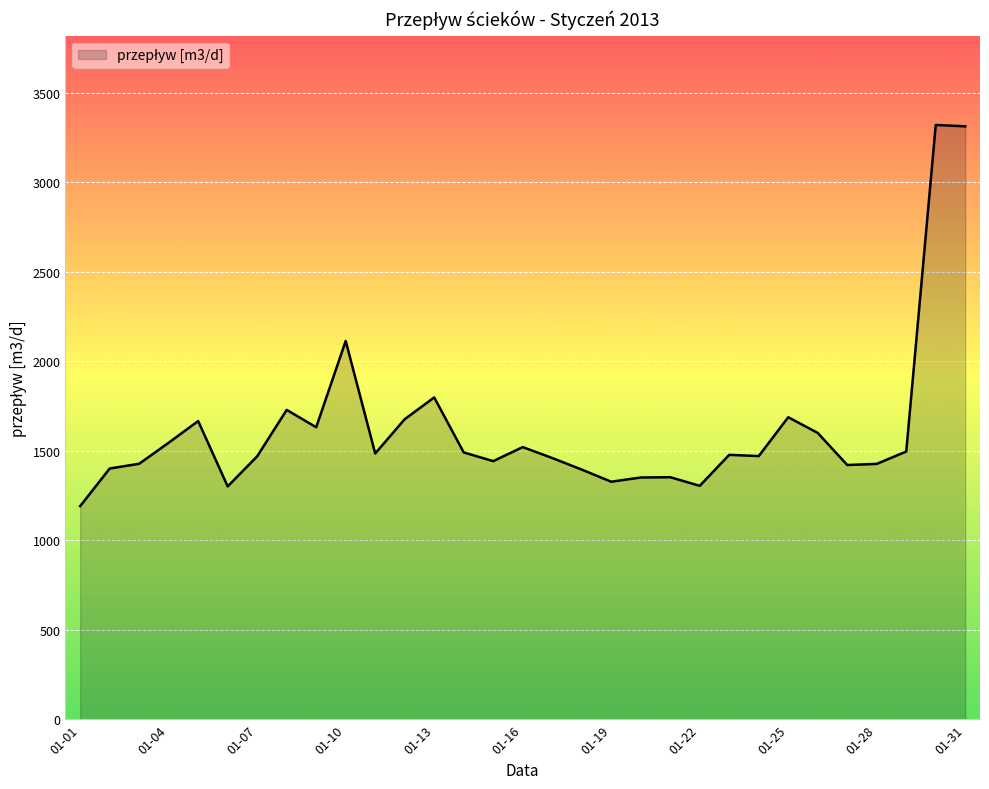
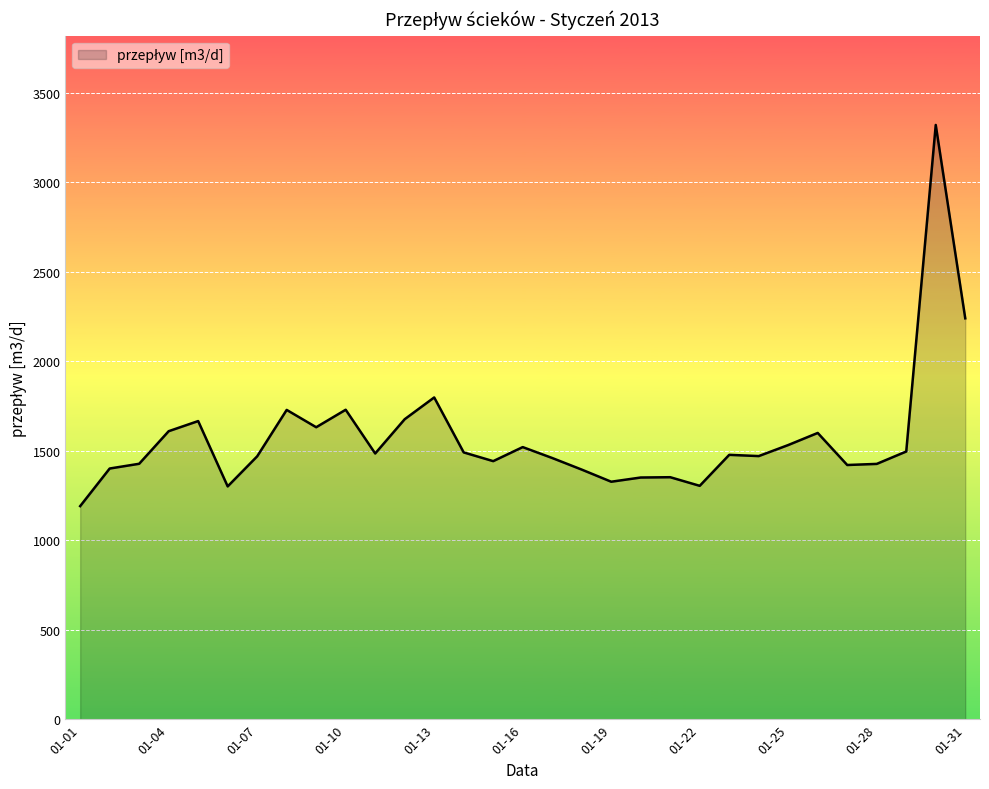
  {
    "01-01": 1190,
-   "01-04": 1550,
+   "01-04": 1610,
    "01-07": 1470,
-   "01-10": 2110,
+   "01-10": 1730,
    "01-13": 1800,
    "01-16": 1520,
    "01-19": 1330,
    "01-22": 1300,
-   "01-25": 1690,
+   "01-25": 1530,
    "01-28": 1430,
-   "01-31": 3310
+   "01-31": 2240
  }
